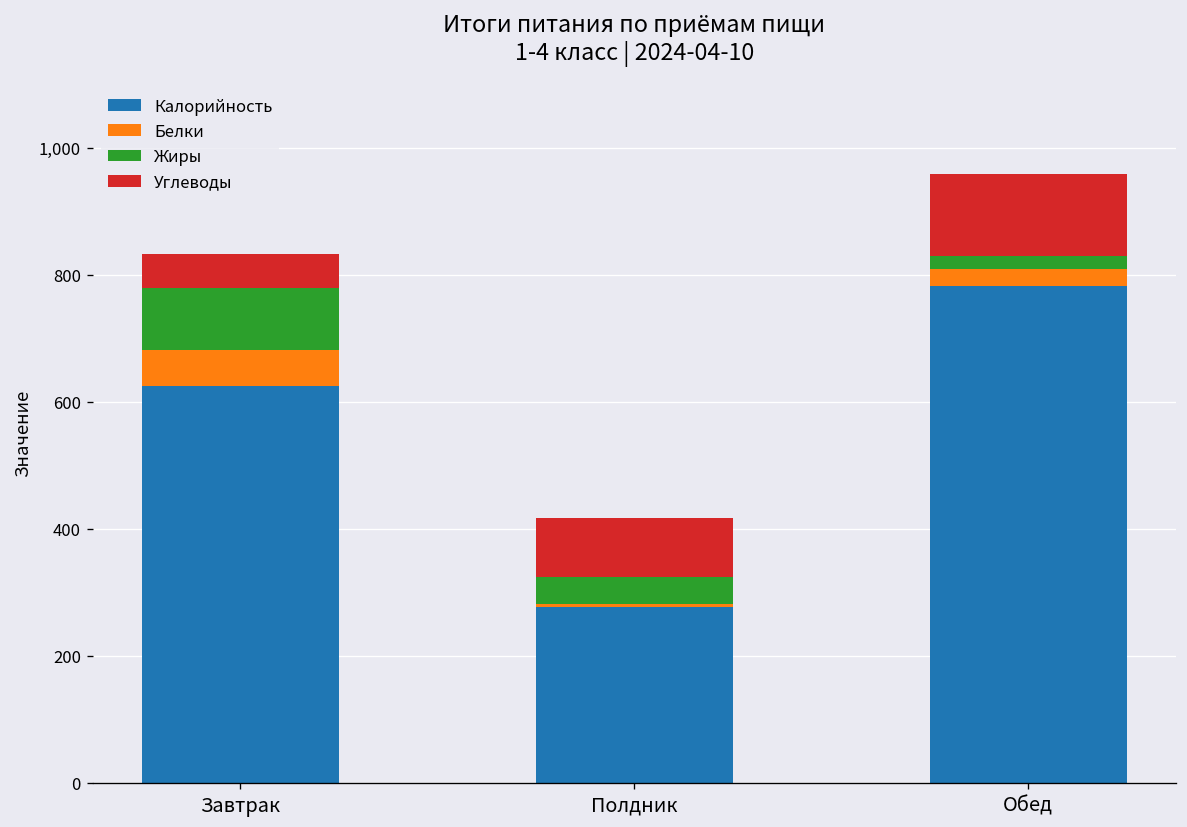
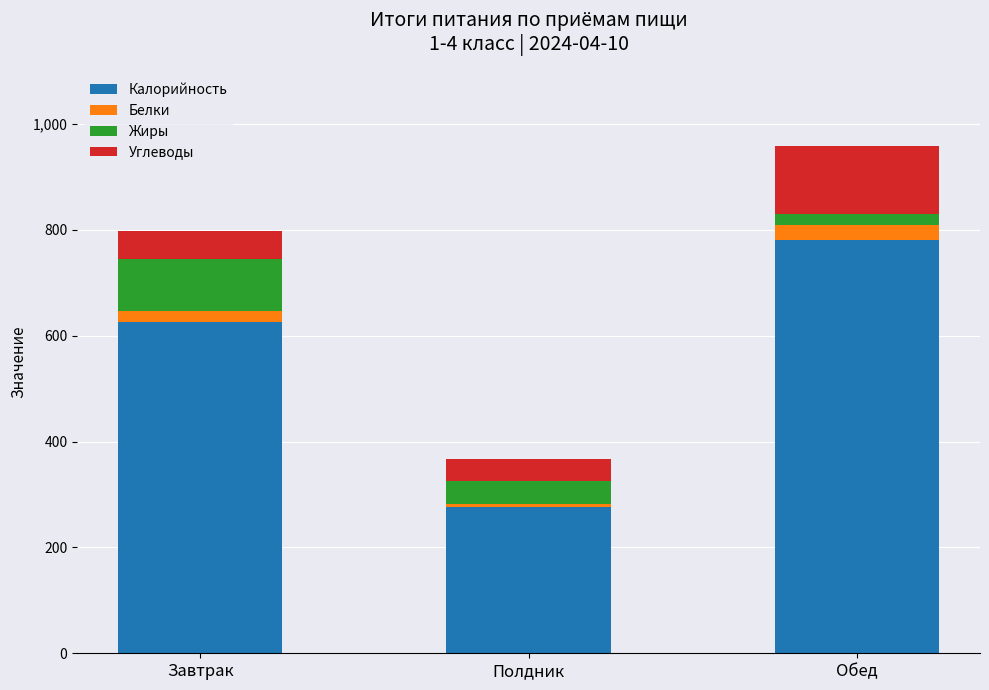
  {
    "Калорийность": {
      "Завтрак": 620,
      "Полдник": 280,
      "Обед": 780
    },
    "Белки": {
-     "Завтрак": 60,
+     "Завтрак": 20,
      "Полдник": 0,
      "Обед": 30
    },
    "Жиры": {
      "Завтрак": 100,
      "Полдник": 40,
      "Обед": 20
    },
    "Углеводы": {
      "Завтрак": 50,
-     "Полдник": 90,
+     "Полдник": 40,
      "Обед": 130
    }
  }
